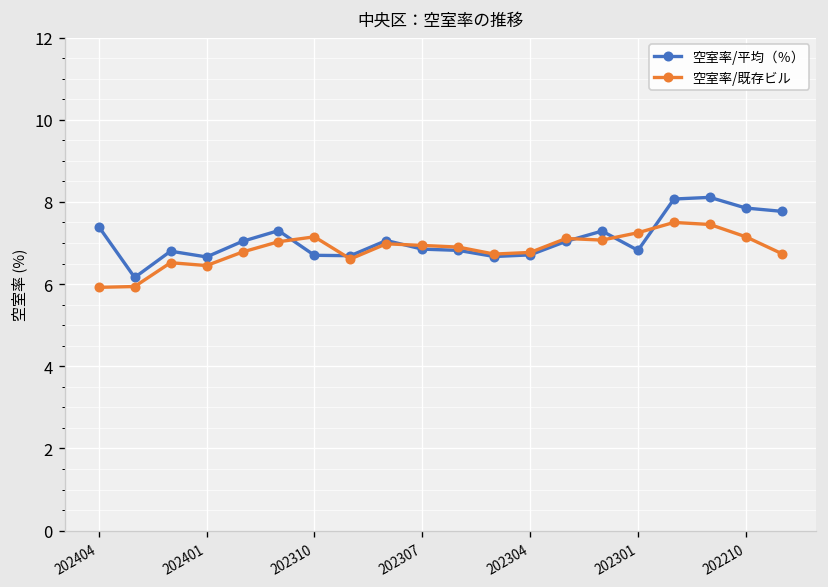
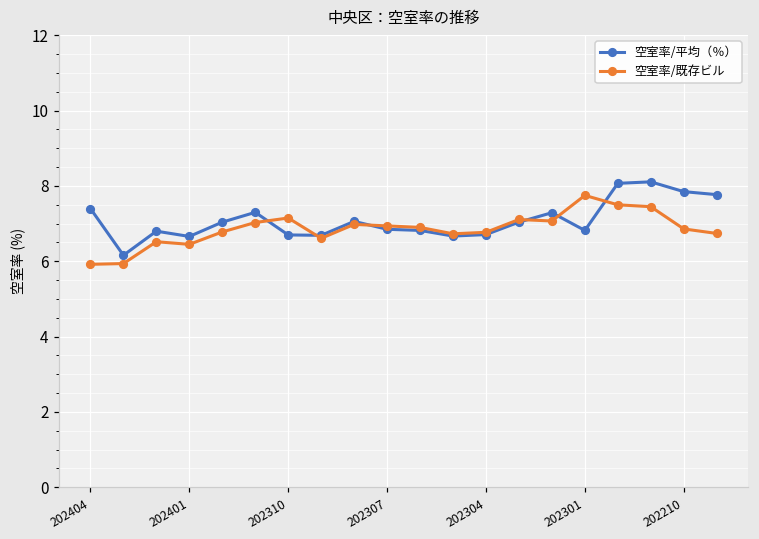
  {
    "空室率/平均（％）": {
      "202404": 7.4,
      "202401": 6.7,
      "202310": 6.7,
      "202307": 6.9,
      "202301": 6.8,
      "202210": 7.9
    },
    "空室率/既存ビル": {
      "202404": 5.9,
      "202401": 6.5,
      "202310": 7.2,
      "202307": 6.9,
-     "202301": 7.3,
-     "202210": 7.2
+     "202301": 7.8,
+     "202210": 6.9
    }
  }
